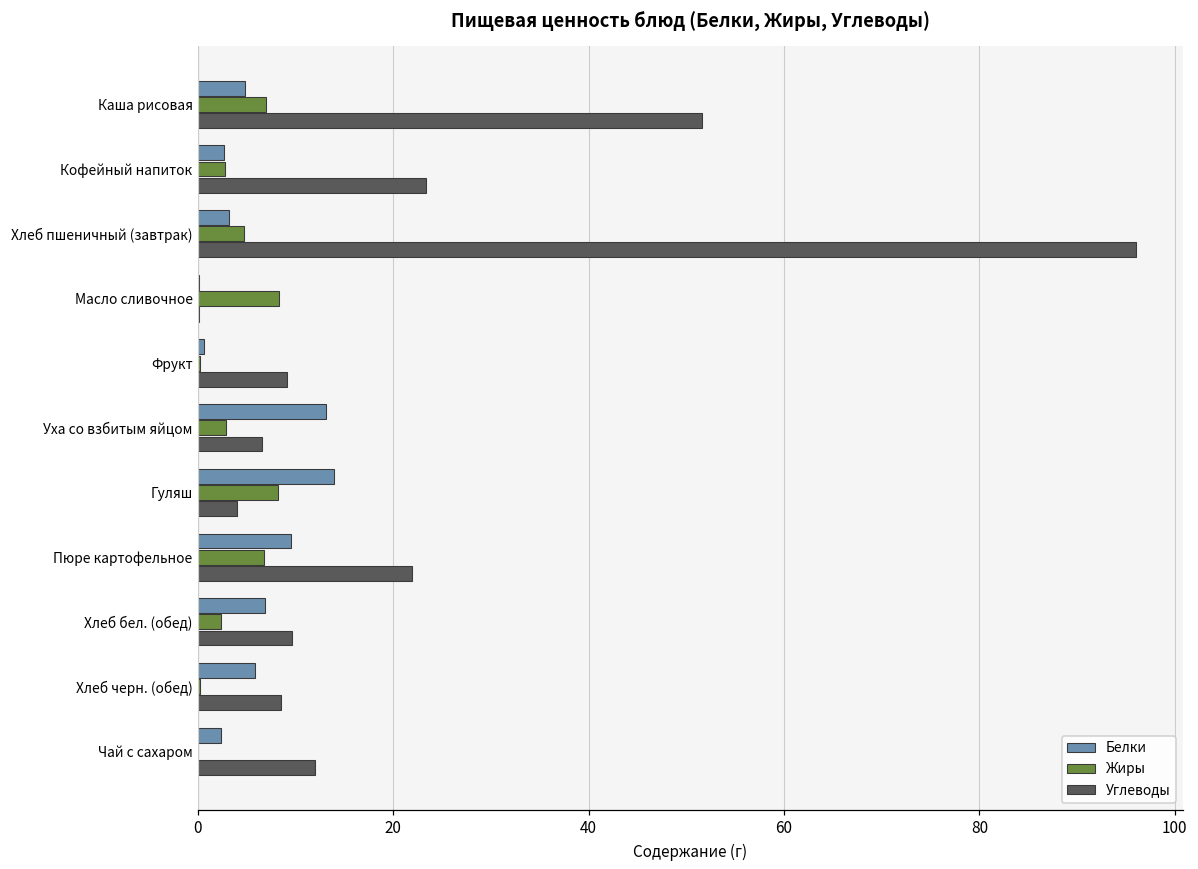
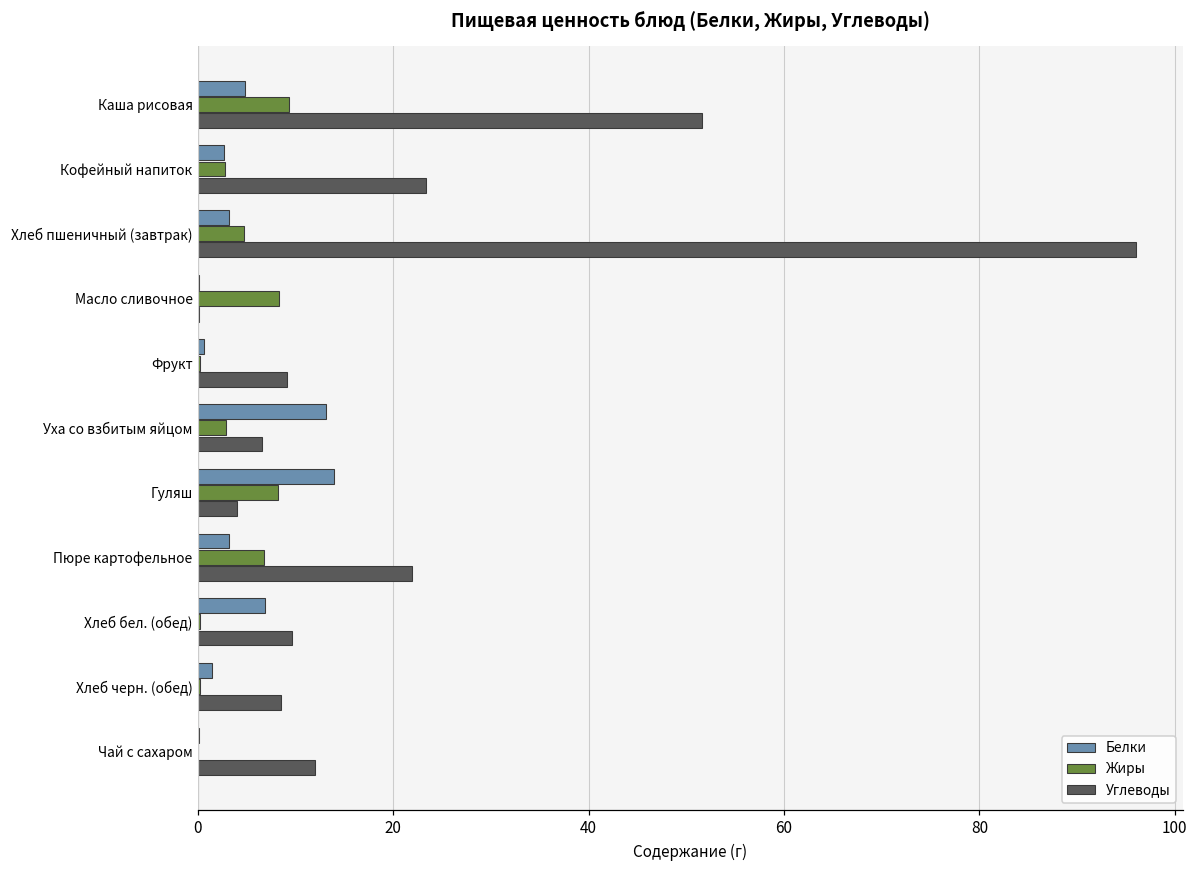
  {
    "Белки": {
      "Каша рисовая": 5,
      "Кофейный напиток": 3,
      "Хлеб пшеничный (завтрак)": 3,
      "Фрукт": 1,
      "Уха со взбитым яйцом": 13,
      "Гуляш": 14,
-     "Пюре картофельное": 10,
+     "Пюре картофельное": 3,
      "Хлеб бел. (обед)": 7,
-     "Хлеб черн. (обед)": 6,
-     "Чай с сахаром": 2
+     "Хлеб черн. (обед)": 1,
+     "Чай с сахаром": 0
    },
    "Жиры": {
-     "Каша рисовая": 7,
+     "Каша рисовая": 9,
      "Кофейный напиток": 3,
      "Хлеб пшеничный (завтрак)": 5,
      "Масло сливочное": 8,
      "Уха со взбитым яйцом": 3,
      "Гуляш": 8,
      "Пюре картофельное": 7,
-     "Хлеб бел. (обед)": 2,
+     "Хлеб бел. (обед)": 0,
      "Чай с сахаром": 0
    },
    "Углеводы": {
      "Каша рисовая": 52,
      "Кофейный напиток": 23,
      "Хлеб пшеничный (завтрак)": 96,
      "Фрукт": 9,
      "Уха со взбитым яйцом": 7,
      "Гуляш": 4,
      "Пюре картофельное": 22,
      "Хлеб бел. (обед)": 10,
      "Хлеб черн. (обед)": 9,
      "Чай с сахаром": 12
    }
  }
